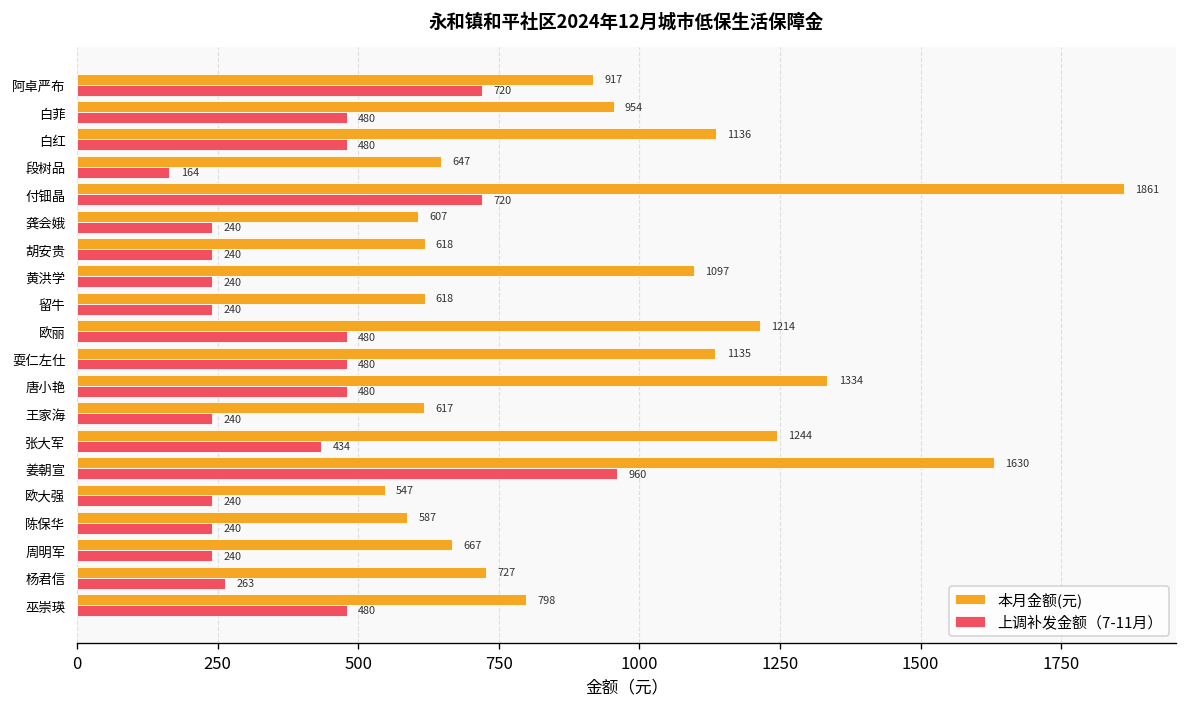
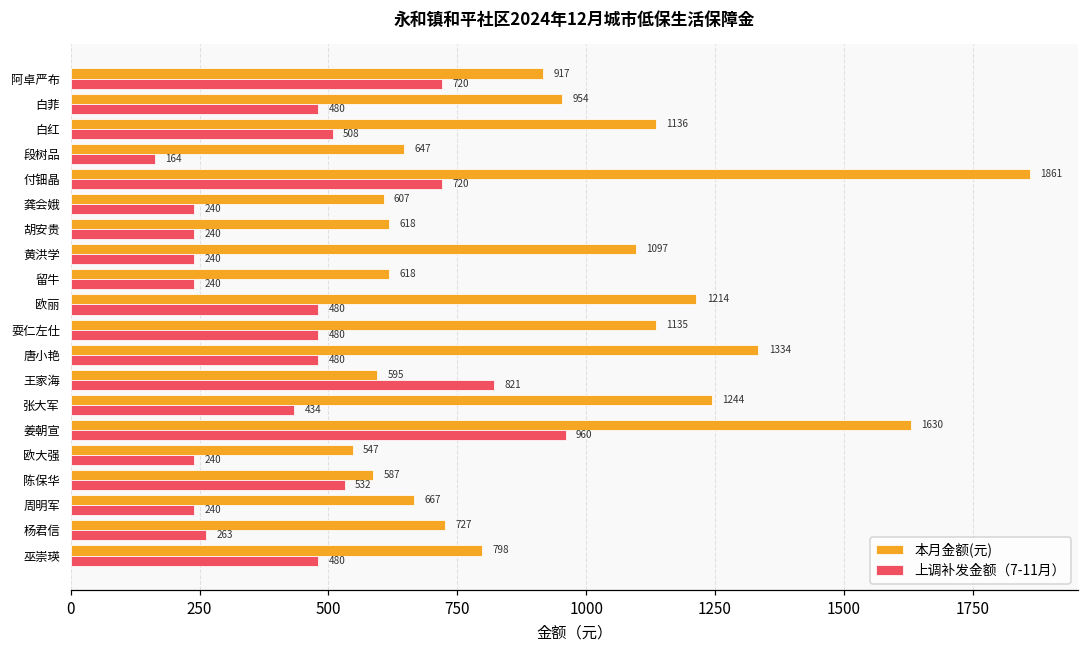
  {
    "本月金额(元)": {
      "阿卓严布": 917,
      "白菲": 954,
      "白红": 1136,
      "段树品": 647,
      "付钿晶": 1861,
      "龚会娥": 607,
      "胡安贵": 618,
      "黄洪学": 1097,
      "留牛": 618,
      "欧丽": 1214,
      "耍仁左仕": 1135,
      "唐小艳": 1334,
-     "王家海": 617,
+     "王家海": 595,
      "张大军": 1244,
      "姜朝宣": 1630,
      "欧大强": 547,
      "陈保华": 587,
      "周明军": 667,
      "杨君信": 727,
      "巫崇瑛": 798
    },
    "上调补发金额（7-11月）": {
      "阿卓严布": 720,
      "白菲": 480,
-     "白红": 480,
+     "白红": 508,
      "段树品": 164,
      "付钿晶": 720,
      "龚会娥": 240,
      "胡安贵": 240,
      "黄洪学": 240,
      "留牛": 240,
      "欧丽": 480,
      "耍仁左仕": 480,
      "唐小艳": 480,
-     "王家海": 240,
+     "王家海": 821,
      "张大军": 434,
      "姜朝宣": 960,
      "欧大强": 240,
-     "陈保华": 240,
+     "陈保华": 532,
      "周明军": 240,
      "杨君信": 263,
      "巫崇瑛": 480
    }
  }
